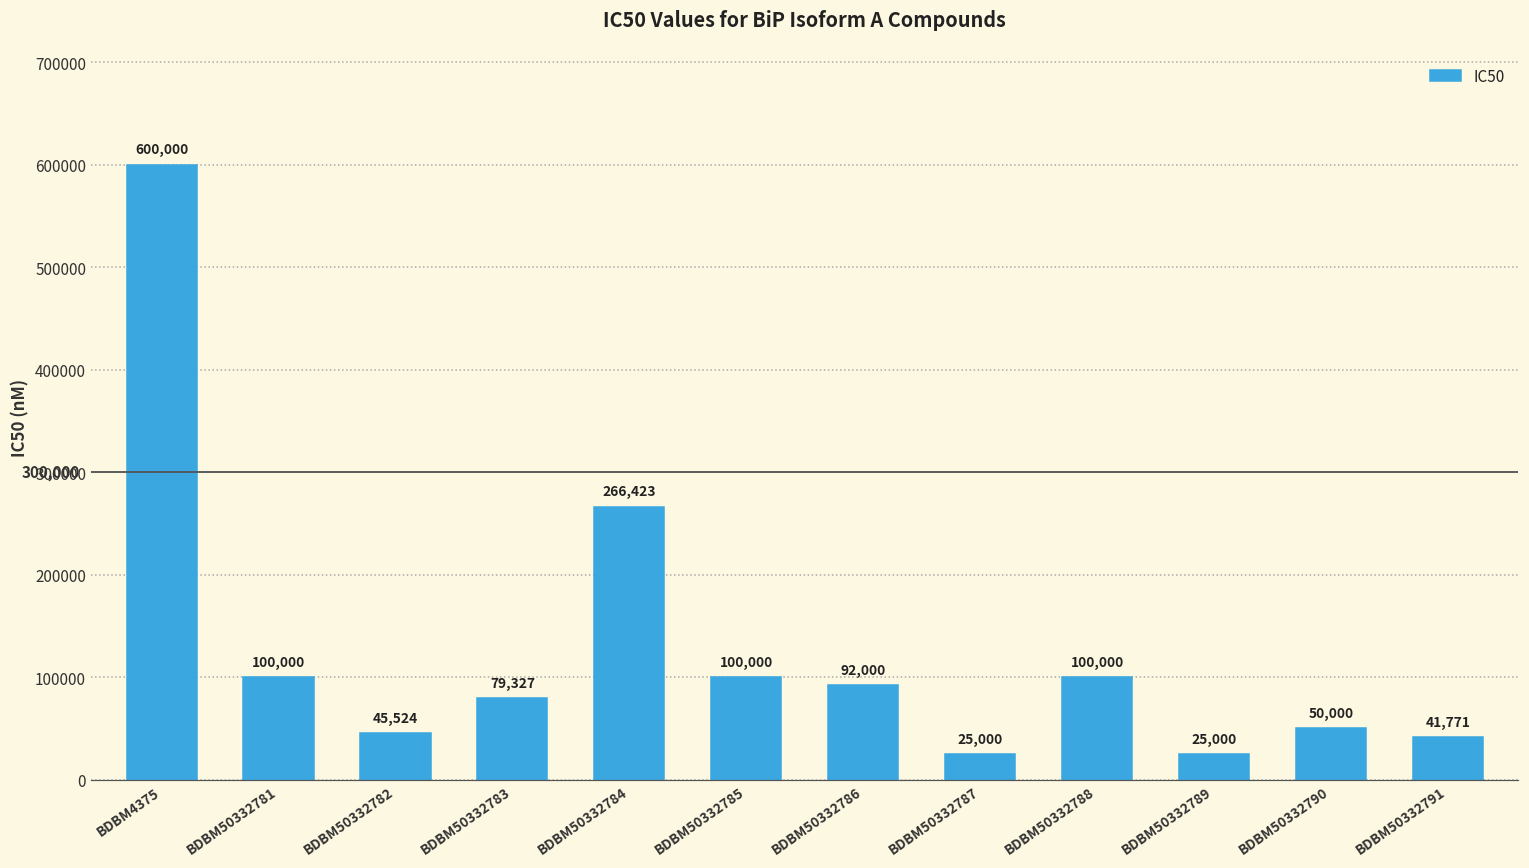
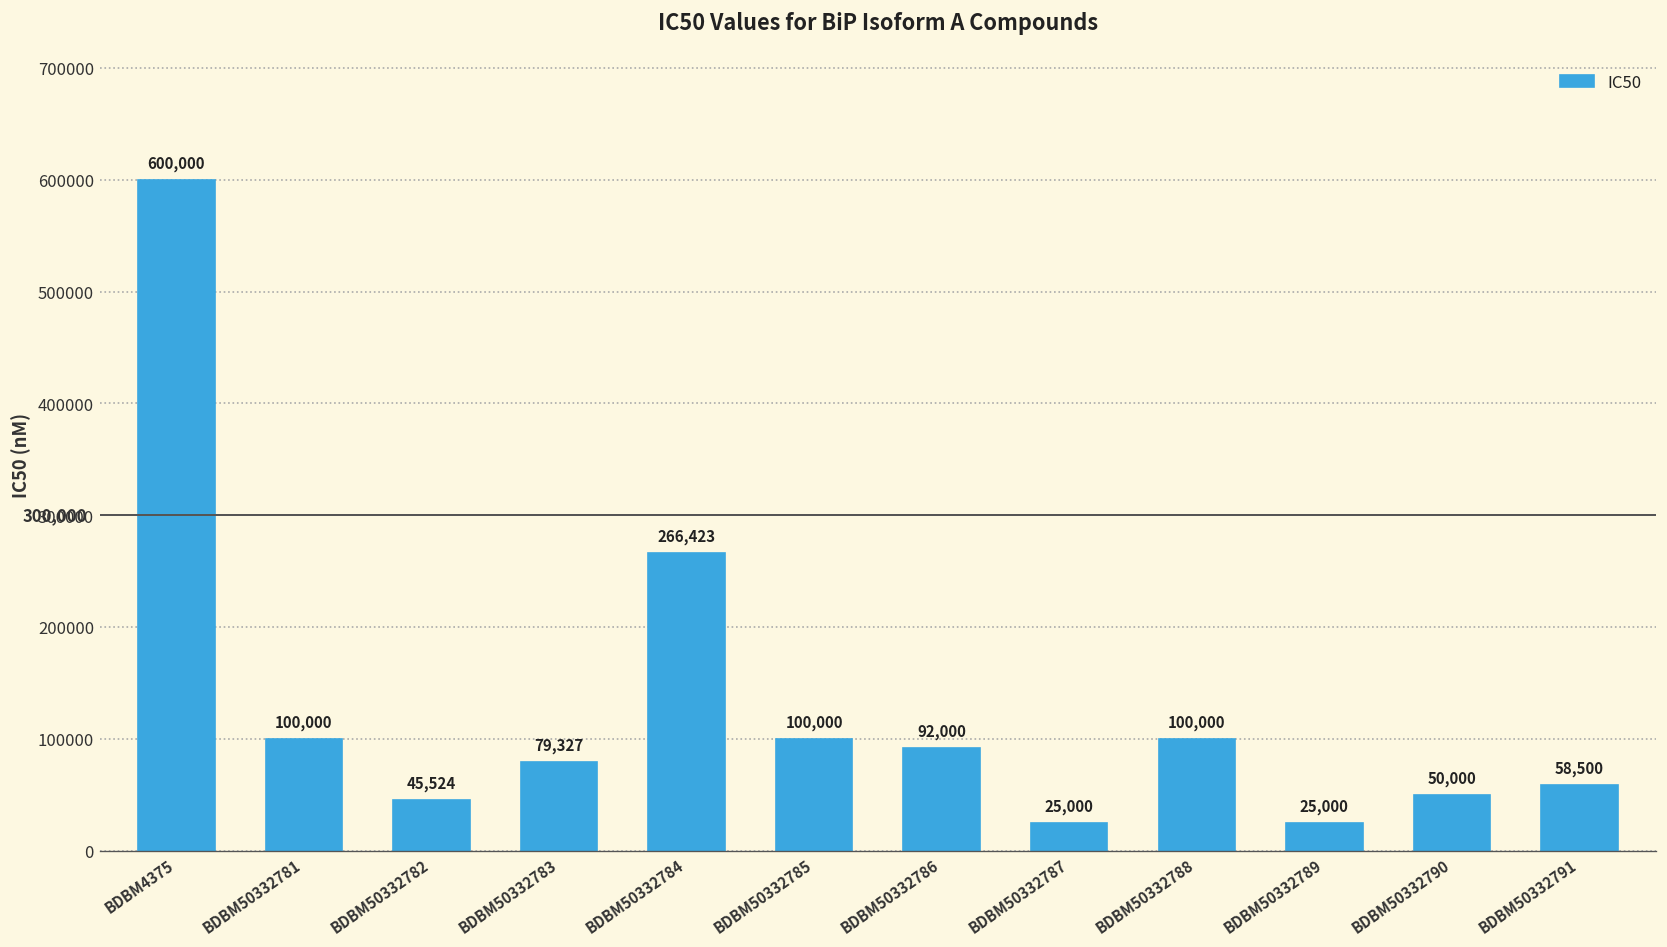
  {
    "BDBM4375": "600,000",
    "BDBM50332781": "100,000",
    "BDBM50332782": "45,524",
    "BDBM50332783": "79,327",
    "BDBM50332784": "266,423",
    "BDBM50332785": "100,000",
    "BDBM50332786": "92,000",
    "BDBM50332787": "25,000",
    "BDBM50332788": "100,000",
    "BDBM50332789": "25,000",
    "BDBM50332790": "50,000",
-   "BDBM50332791": "41,771"
+   "BDBM50332791": "58,500"
  }
